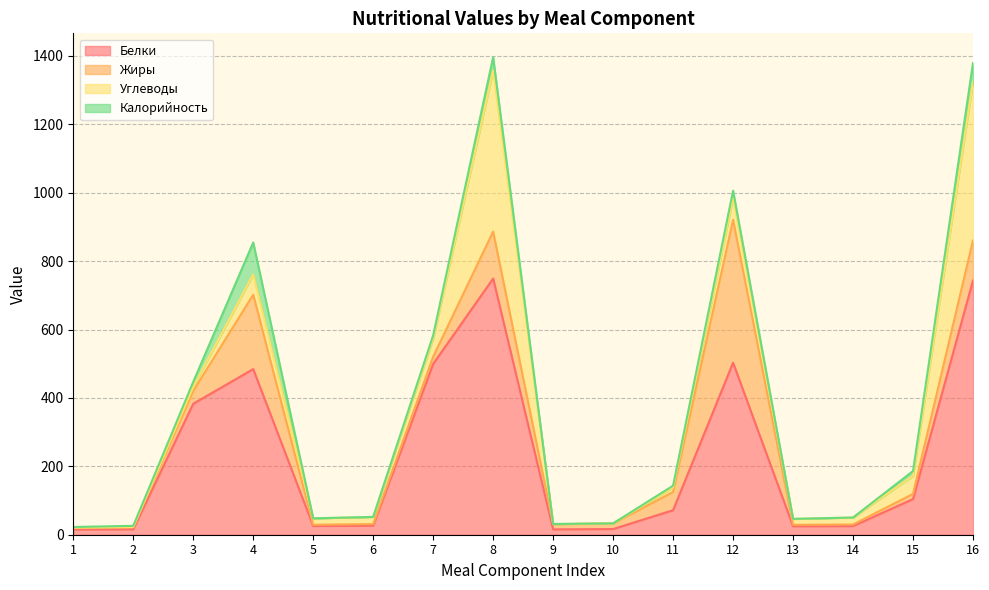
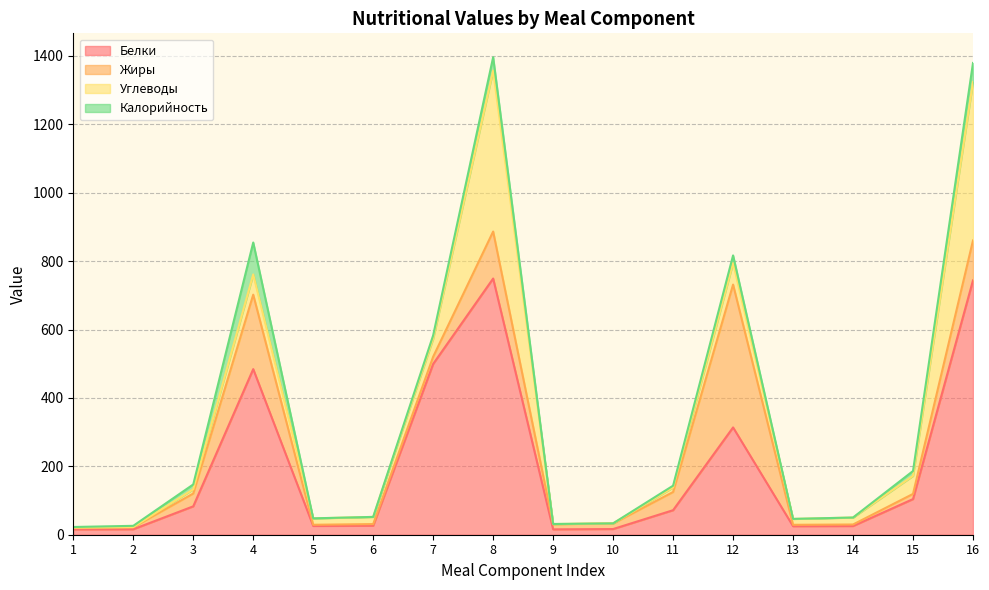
  {
    "Белки": {
-     "3": 380,
+     "3": 80,
      "4": 480,
      "7": 500,
      "8": 750,
      "9": 20,
      "10": 20,
      "11": 70,
-     "12": 500,
+     "12": 310,
      "15": 100,
      "16": 740
    },
    "Калорийность": {
      "3": 10,
      "4": 90,
      "7": 10,
      "8": 40,
      "12": 20,
      "15": 10,
      "16": 60
    }
  }
